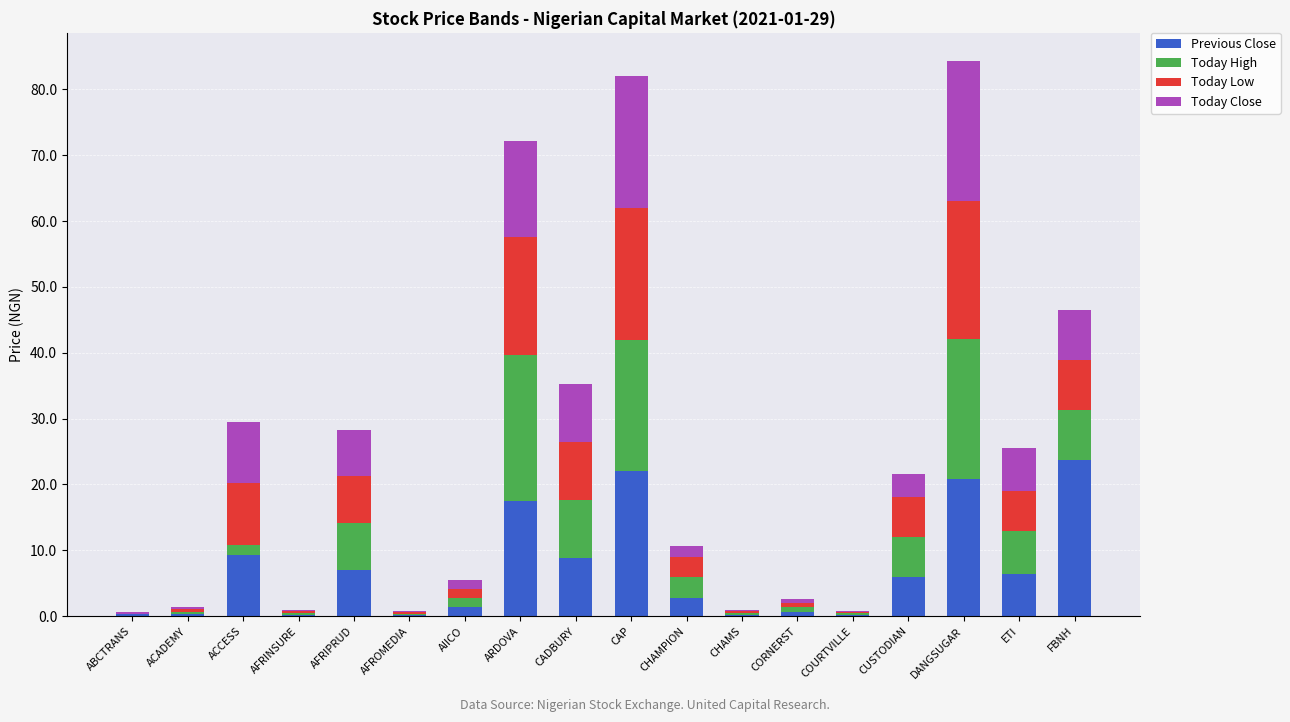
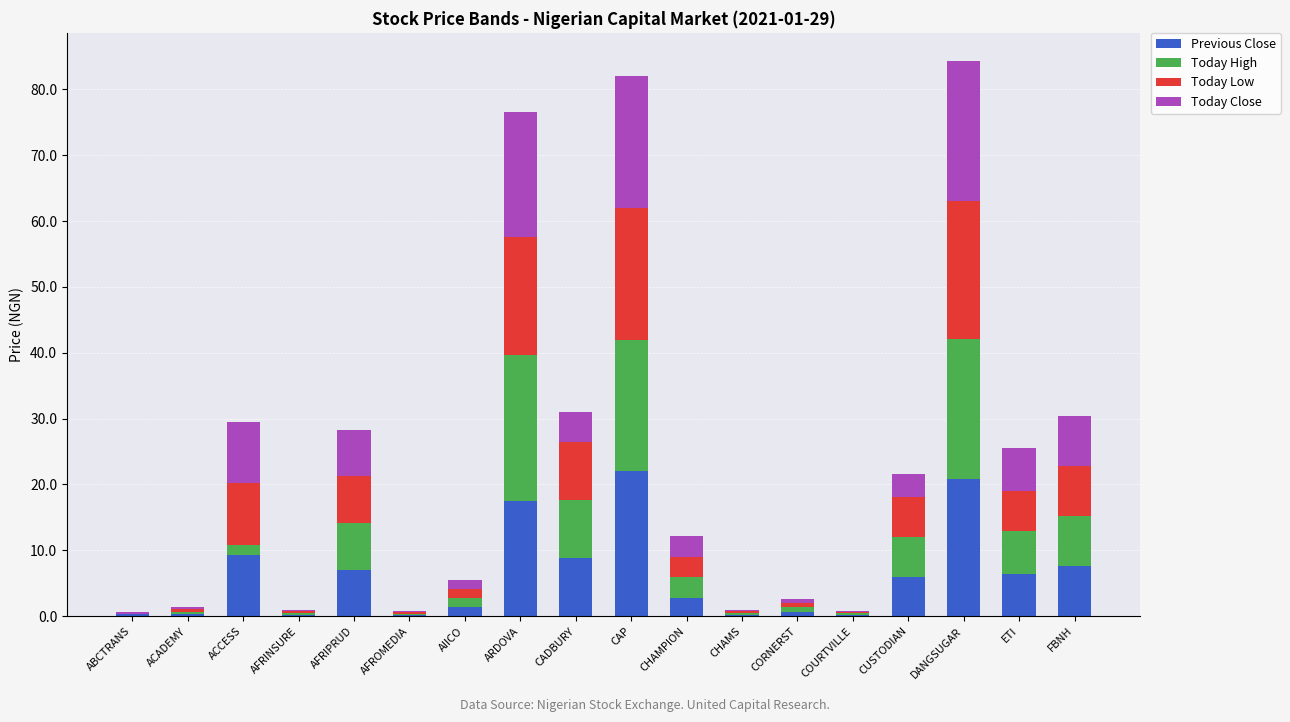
  {
    "Previous Close": {
      "ACCESS": 9,
      "AFRIPRUD": 7,
      "AIICO": 1,
      "ARDOVA": 18,
      "CADBURY": 9,
      "CAP": 22,
      "CHAMPION": 3,
      "CORNERST": 1,
      "CUSTODIAN": 6,
      "DANGSUGAR": 21,
      "ETI": 6,
-     "FBNH": 24
+     "FBNH": 8
    },
    "Today High": {
      "ABCTRANS": 0,
      "ACCESS": 2,
      "AFRIPRUD": 7,
      "AIICO": 1,
      "ARDOVA": 22,
      "CADBURY": 9,
      "CAP": 20,
      "CHAMPION": 3,
      "CORNERST": 1,
      "CUSTODIAN": 6,
      "DANGSUGAR": 21,
      "ETI": 7,
      "FBNH": 8
    },
    "Today Low": {
      "ABCTRANS": 0,
      "ACCESS": 9,
      "AFRIPRUD": 7,
      "AIICO": 1,
      "ARDOVA": 18,
      "CADBURY": 9,
      "CAP": 20,
      "CHAMPION": 3,
      "CORNERST": 1,
      "CUSTODIAN": 6,
      "DANGSUGAR": 21,
      "ETI": 6,
      "FBNH": 8
    },
    "Today Close": {
      "ACCESS": 9,
      "AFRIPRUD": 7,
      "AIICO": 1,
-     "ARDOVA": 15,
-     "CADBURY": 9,
+     "ARDOVA": 19,
+     "CADBURY": 5,
      "CAP": 20,
-     "CHAMPION": 2,
+     "CHAMPION": 3,
      "CORNERST": 1,
      "CUSTODIAN": 4,
      "DANGSUGAR": 21,
      "ETI": 7,
      "FBNH": 8
    }
  }
